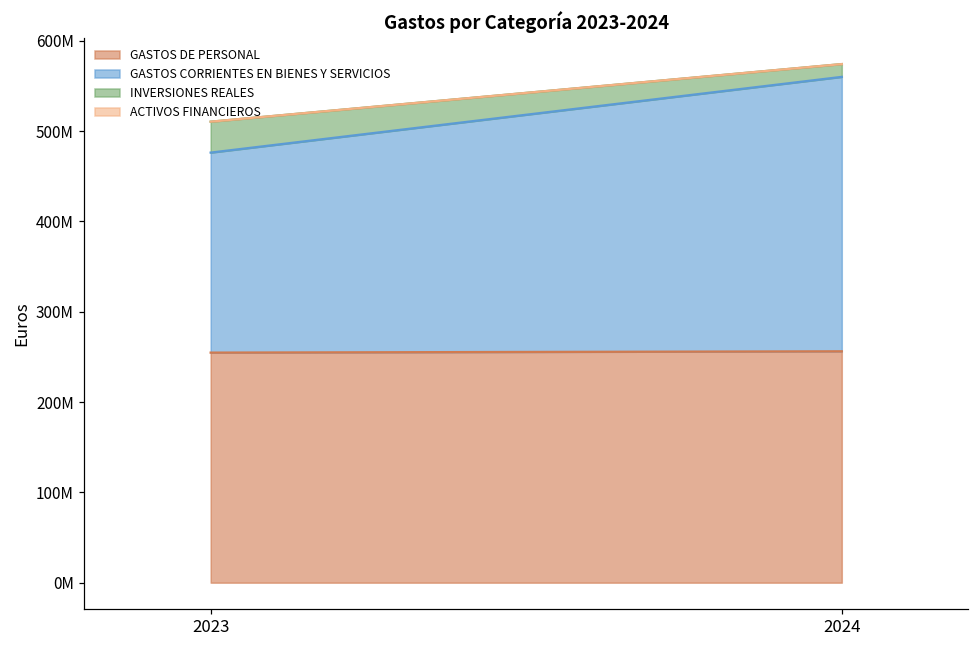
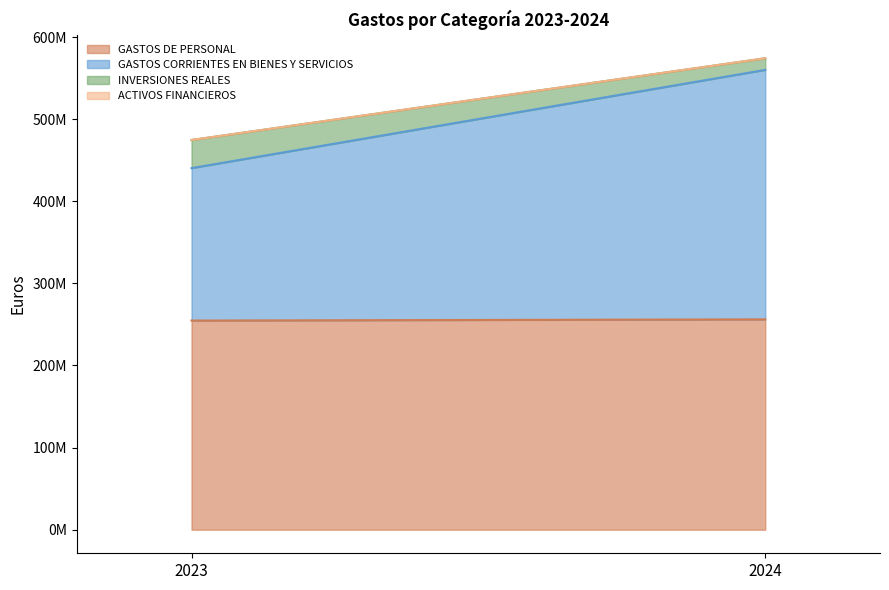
  {
    "GASTOS DE PERSONAL": {
      "2023": 250000000,
      "2024": 260000000
    },
    "GASTOS CORRIENTES EN BIENES Y SERVICIOS": {
-     "2023": 220000000,
+     "2023": 190000000,
      "2024": 300000000
    },
    "ACTIVOS FINANCIEROS": {
      "2023": 30000000,
      "2024": 10000000
    }
  }
